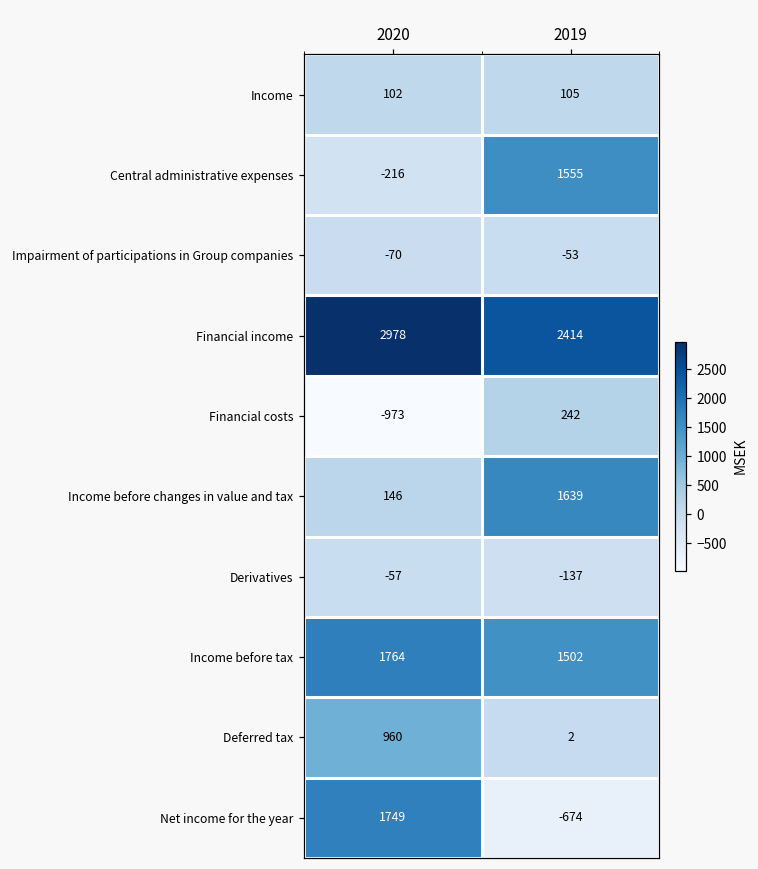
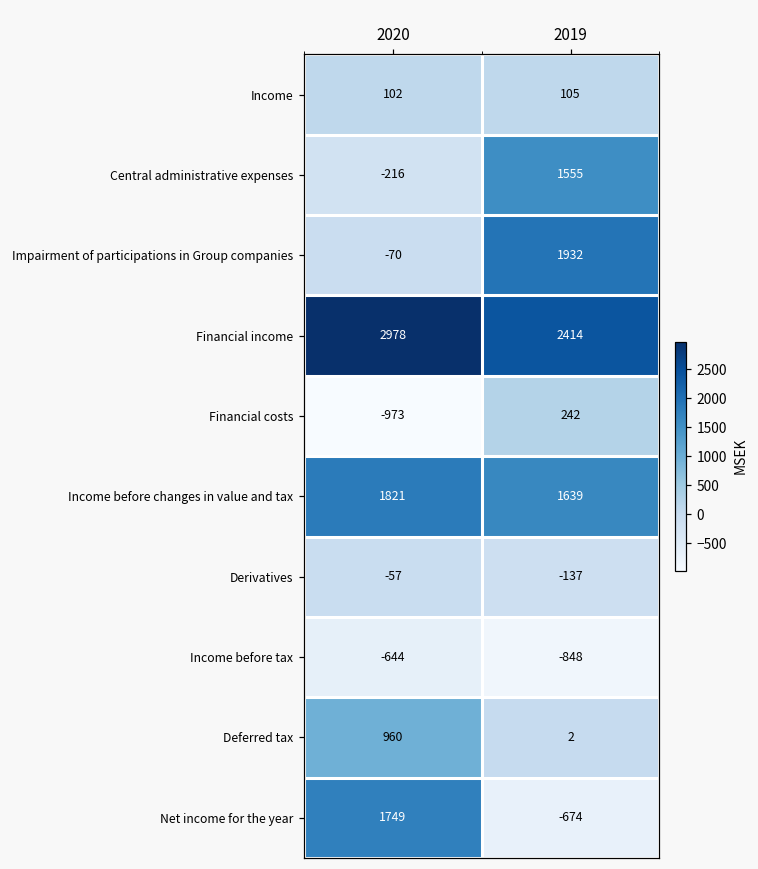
  {
    "Income": {
      "2020": 102,
      "2019": 105
    },
    "Central administrative expenses": {
      "2020": -216,
      "2019": 1555
    },
    "Impairment of participations in Group companies": {
      "2020": -70,
-     "2019": -53
+     "2019": 1932
    },
    "Financial income": {
      "2020": 2978,
      "2019": 2414
    },
    "Financial costs": {
      "2020": -973,
      "2019": 242
    },
    "Income before changes in value and tax": {
-     "2020": 146,
+     "2020": 1821,
      "2019": 1639
    },
    "Derivatives": {
      "2020": -57,
      "2019": -137
    },
    "Income before tax": {
-     "2020": 1764,
-     "2019": 1502
+     "2020": -644,
+     "2019": -848
    },
    "Deferred tax": {
      "2020": 960,
      "2019": 2
    },
    "Net income for the year": {
      "2020": 1749,
      "2019": -674
    }
  }
